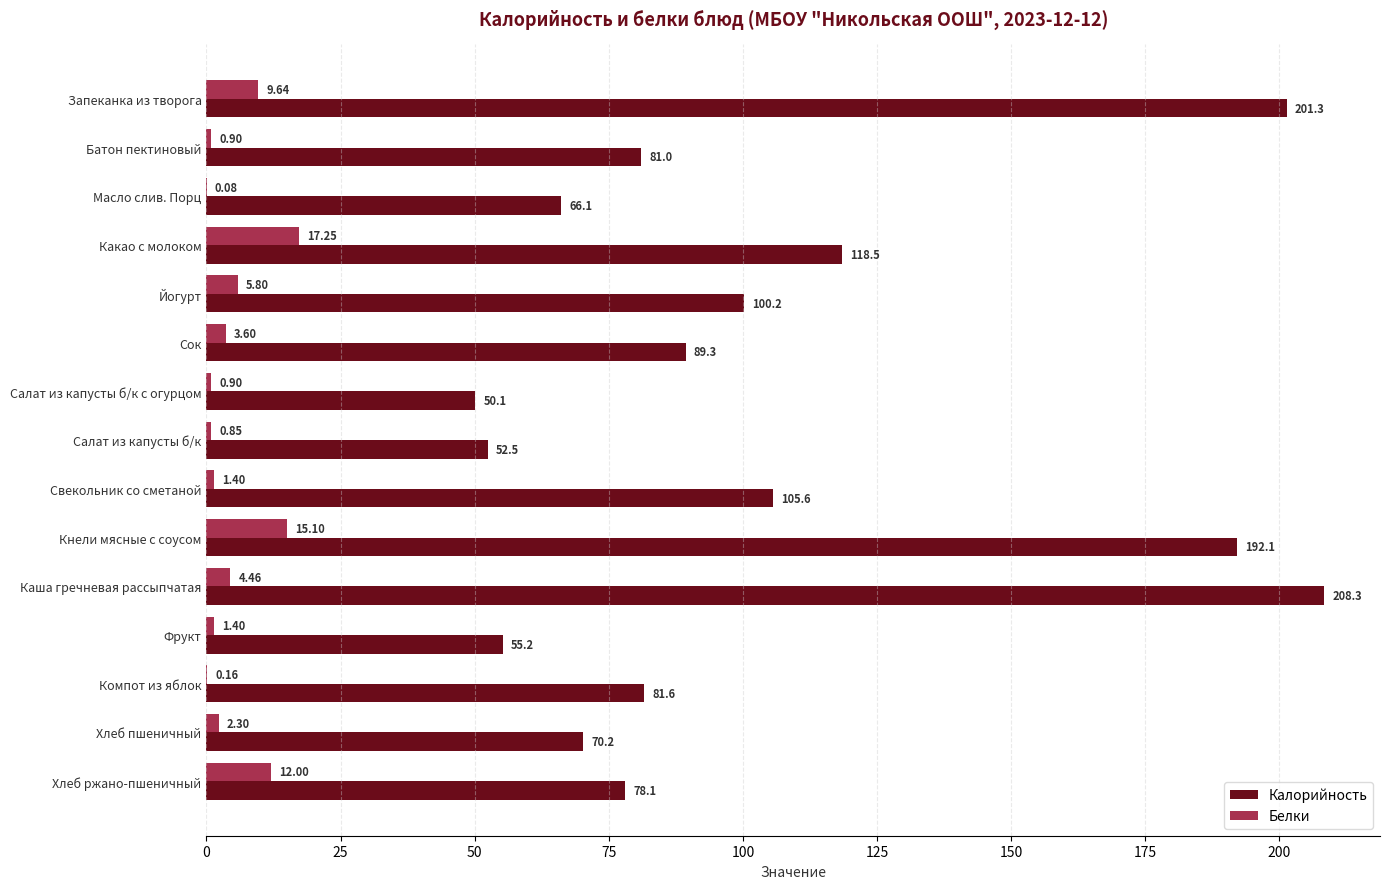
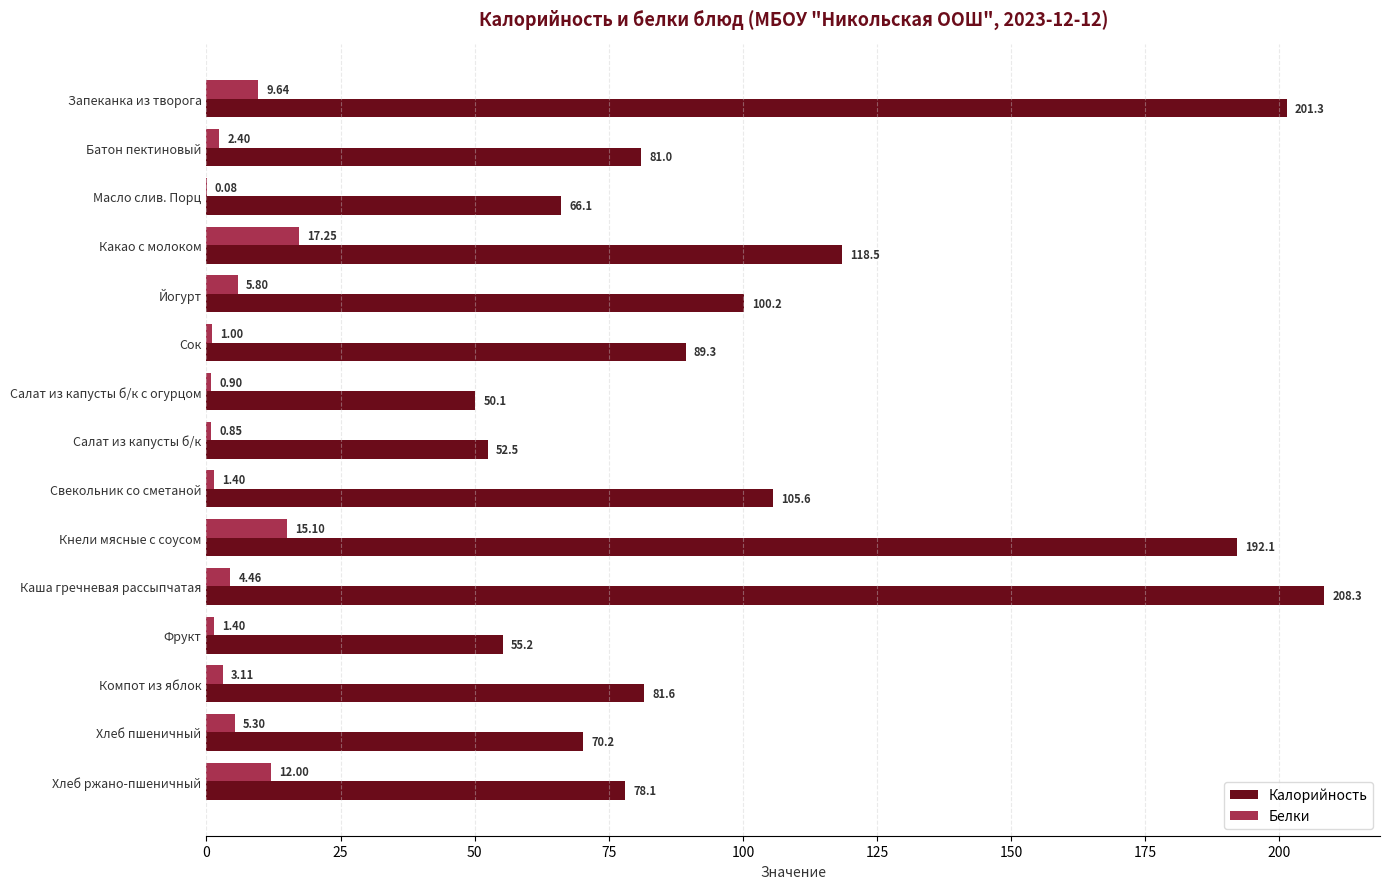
  {
    "Калорийность": {
      "Запеканка из творога": 201.3,
      "Батон пектиновый": 81.0,
      "Масло слив. Порц": 66.1,
      "Какао с молоком": 118.5,
      "Йогурт": 100.2,
      "Сок": 89.3,
      "Салат из капусты б/к с огурцом": 50.1,
      "Салат из капусты б/к": 52.5,
      "Свекольник со сметаной": 105.6,
      "Кнели мясные с соусом": 192.1,
      "Каша гречневая рассыпчатая": 208.3,
      "Фрукт": 55.2,
      "Компот из яблок": 81.6,
      "Хлеб пшеничный": 70.2,
      "Хлеб ржано-пшеничный": 78.1
    },
    "Белки": {
      "Запеканка из творога": 9.64,
-     "Батон пектиновый": 0.90,
+     "Батон пектиновый": 2.40,
      "Масло слив. Порц": 0.08,
      "Какао с молоком": 17.25,
      "Йогурт": 5.80,
-     "Сок": 3.60,
+     "Сок": 1.00,
      "Салат из капусты б/к с огурцом": 0.90,
      "Салат из капусты б/к": 0.85,
      "Свекольник со сметаной": 1.40,
      "Кнели мясные с соусом": 15.10,
      "Каша гречневая рассыпчатая": 4.46,
      "Фрукт": 1.40,
-     "Компот из яблок": 0.16,
-     "Хлеб пшеничный": 2.30,
+     "Компот из яблок": 3.11,
+     "Хлеб пшеничный": 5.30,
      "Хлеб ржано-пшеничный": 12.00
    }
  }
